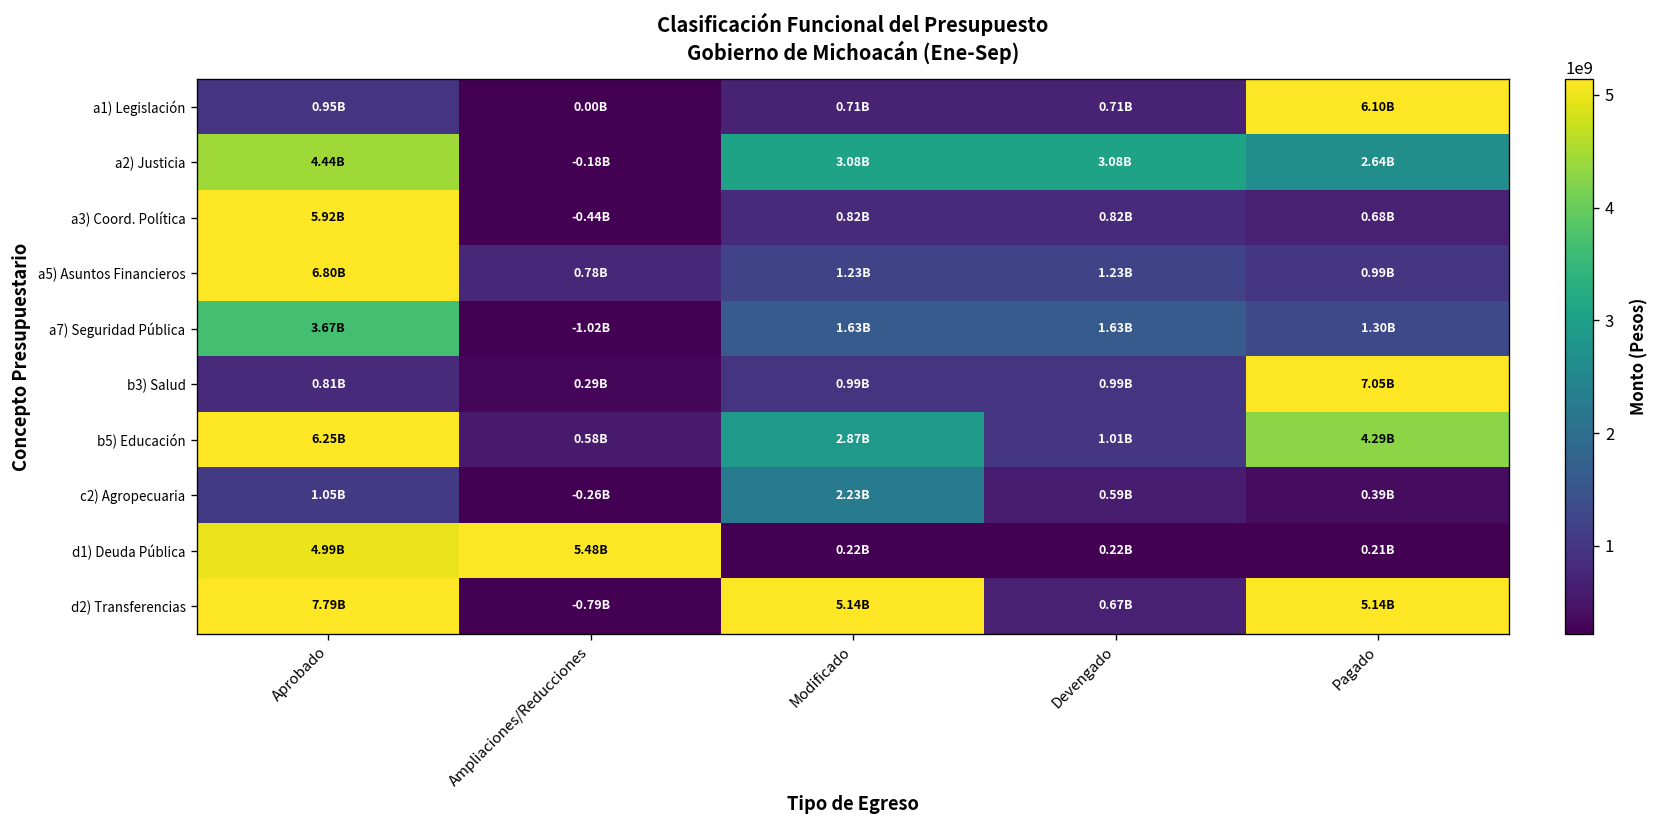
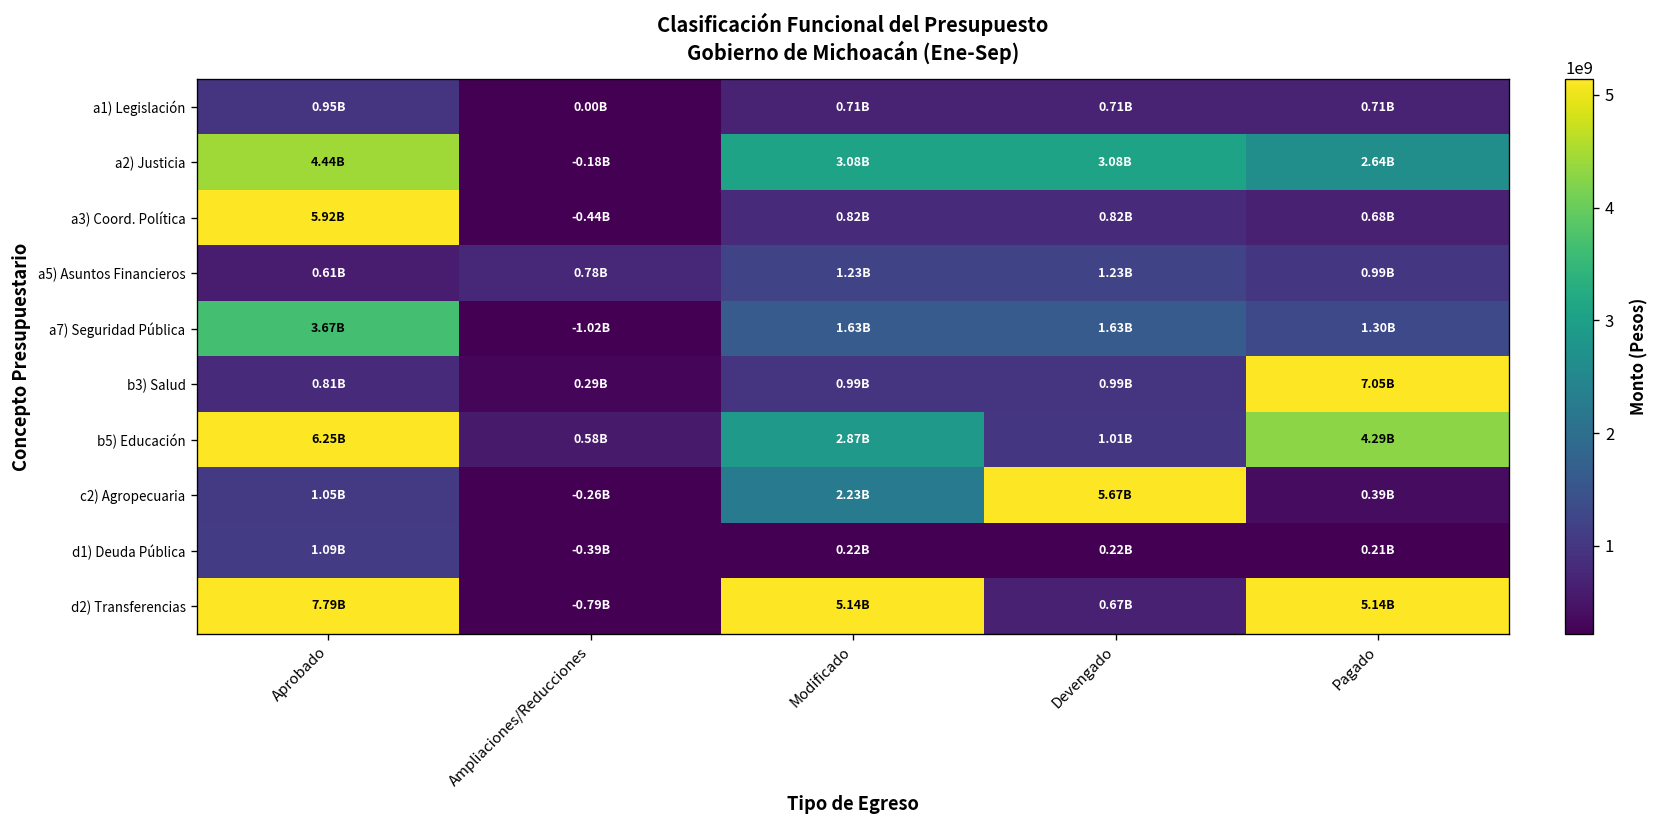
  {
    "a1) Legislación": {
      "Aprobado": "0.95B",
      "Ampliaciones/Reducciones": "0.00B",
      "Modificado": "0.71B",
      "Devengado": "0.71B",
-     "Pagado": "6.10B"
+     "Pagado": "0.71B"
    },
    "a2) Justicia": {
      "Aprobado": "4.44B",
      "Ampliaciones/Reducciones": "-0.18B",
      "Modificado": "3.08B",
      "Devengado": "3.08B",
      "Pagado": "2.64B"
    },
    "a3) Coord. Política": {
      "Aprobado": "5.92B",
      "Ampliaciones/Reducciones": "-0.44B",
      "Modificado": "0.82B",
      "Devengado": "0.82B",
      "Pagado": "0.68B"
    },
    "a5) Asuntos Financieros": {
-     "Aprobado": "6.80B",
+     "Aprobado": "0.61B",
      "Ampliaciones/Reducciones": "0.78B",
      "Modificado": "1.23B",
      "Devengado": "1.23B",
      "Pagado": "0.99B"
    },
    "a7) Seguridad Pública": {
      "Aprobado": "3.67B",
      "Ampliaciones/Reducciones": "-1.02B",
      "Modificado": "1.63B",
      "Devengado": "1.63B",
      "Pagado": "1.30B"
    },
    "b3) Salud": {
      "Aprobado": "0.81B",
      "Ampliaciones/Reducciones": "0.29B",
      "Modificado": "0.99B",
      "Devengado": "0.99B",
      "Pagado": "7.05B"
    },
    "b5) Educación": {
      "Aprobado": "6.25B",
      "Ampliaciones/Reducciones": "0.58B",
      "Modificado": "2.87B",
      "Devengado": "1.01B",
      "Pagado": "4.29B"
    },
    "c2) Agropecuaria": {
      "Aprobado": "1.05B",
      "Ampliaciones/Reducciones": "-0.26B",
      "Modificado": "2.23B",
-     "Devengado": "0.59B",
+     "Devengado": "5.67B",
      "Pagado": "0.39B"
    },
    "d1) Deuda Pública": {
-     "Aprobado": "4.99B",
-     "Ampliaciones/Reducciones": "5.48B",
+     "Aprobado": "1.09B",
+     "Ampliaciones/Reducciones": "-0.39B",
      "Modificado": "0.22B",
      "Devengado": "0.22B",
      "Pagado": "0.21B"
    },
    "d2) Transferencias": {
      "Aprobado": "7.79B",
      "Ampliaciones/Reducciones": "-0.79B",
      "Modificado": "5.14B",
      "Devengado": "0.67B",
      "Pagado": "5.14B"
    }
  }
